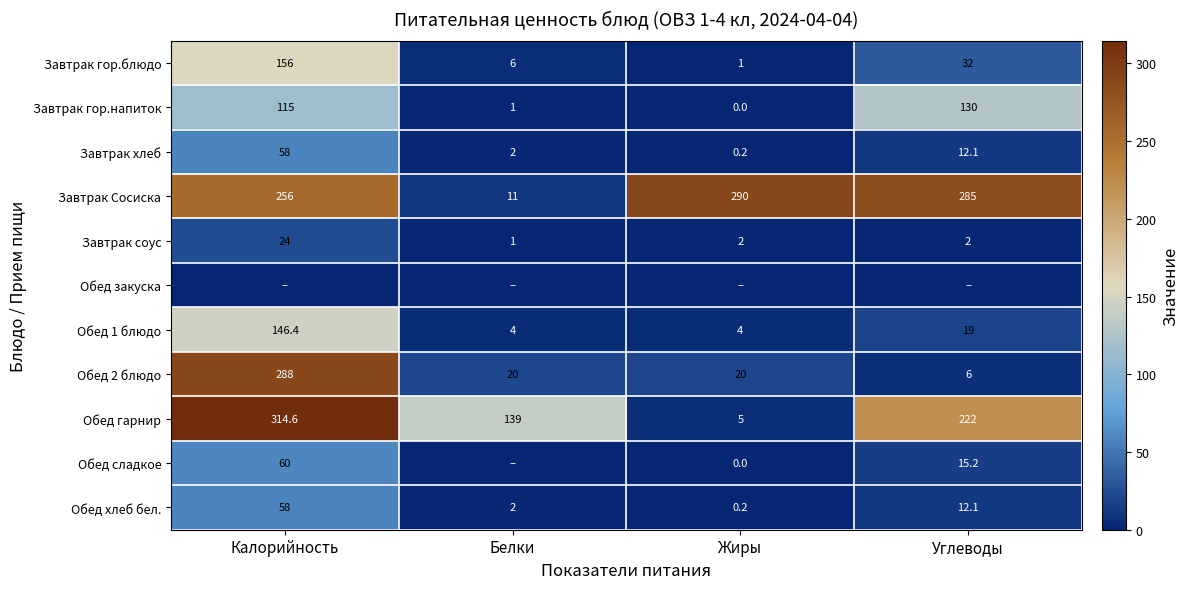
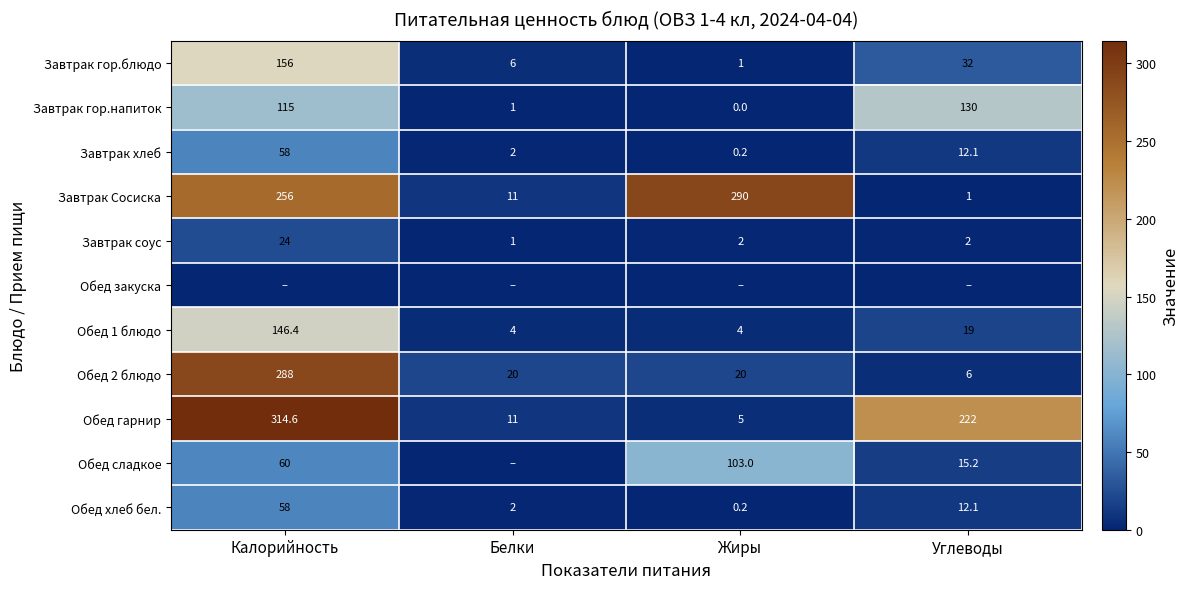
  {
    "Завтрак гор.блюдо": {
      "Калорийность": 156,
      "Белки": 6,
      "Жиры": 1,
      "Углеводы": 32
    },
    "Завтрак гор.напиток": {
      "Калорийность": 115,
      "Белки": 1,
      "Жиры": 0.0,
      "Углеводы": 130
    },
    "Завтрак хлеб": {
      "Калорийность": 58,
      "Белки": 2,
      "Жиры": 0.2,
      "Углеводы": 12.1
    },
    "Завтрак Сосиска": {
      "Калорийность": 256,
      "Белки": 11,
      "Жиры": 290,
-     "Углеводы": 285
+     "Углеводы": 1
    },
    "Завтрак соус": {
      "Калорийность": 24,
      "Белки": 1,
      "Жиры": 2,
      "Углеводы": 2
    },
    "Обед 1 блюдо": {
      "Калорийность": 146.4,
      "Белки": 4,
      "Жиры": 4,
      "Углеводы": 19
    },
    "Обед 2 блюдо": {
      "Калорийность": 288,
      "Белки": 20,
      "Жиры": 20,
      "Углеводы": 6
    },
    "Обед гарнир": {
      "Калорийность": 314.6,
-     "Белки": 139,
+     "Белки": 11,
      "Жиры": 5,
      "Углеводы": 222
    },
    "Обед сладкое": {
      "Калорийность": 60,
-     "Жиры": 0.0,
+     "Жиры": 103.0,
      "Углеводы": 15.2
    },
    "Обед хлеб бел.": {
      "Калорийность": 58,
      "Белки": 2,
      "Жиры": 0.2,
      "Углеводы": 12.1
    }
  }
